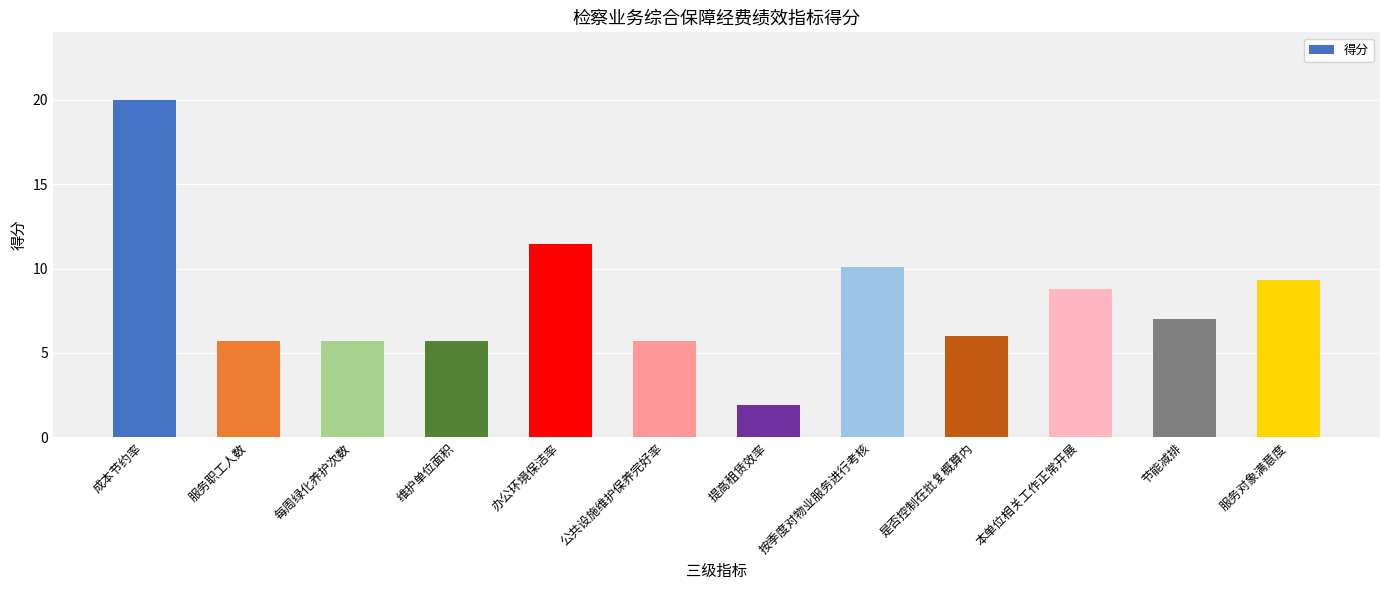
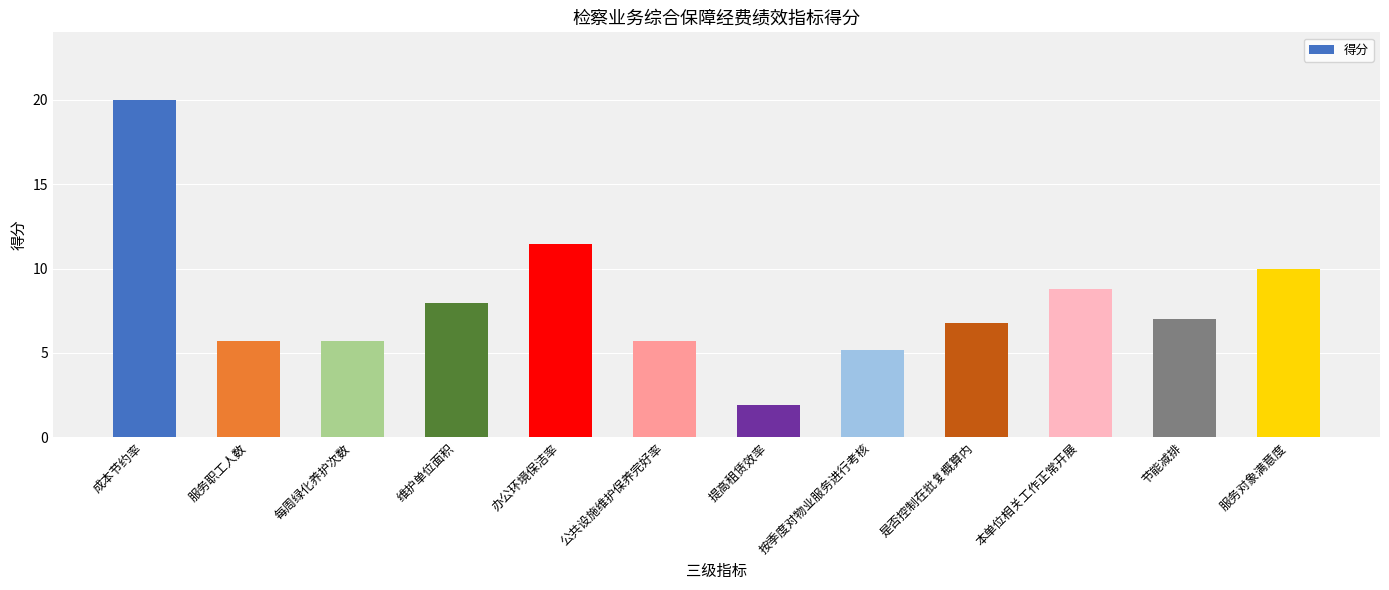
  {
    "成本节约率": 20.0,
    "服务职工人数": 5.7,
    "每周绿化养护次数": 5.7,
-   "维护单位面积": 5.7,
+   "维护单位面积": 8.0,
    "办公环境保洁率": 11.4,
    "公共设施维护保养完好率": 5.7,
    "提高租赁效率": 1.9,
-   "按季度对物业服务进行考核": 10.1,
-   "是否控制在批复概算内": 6.0,
+   "按季度对物业服务进行考核": 5.2,
+   "是否控制在批复概算内": 6.8,
    "本单位相关工作正常开展": 8.8,
    "节能减排": 7.0,
-   "服务对象满意度": 9.3
+   "服务对象满意度": 10.0
  }
